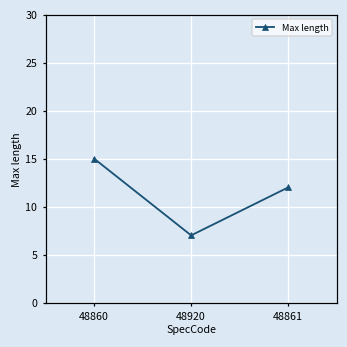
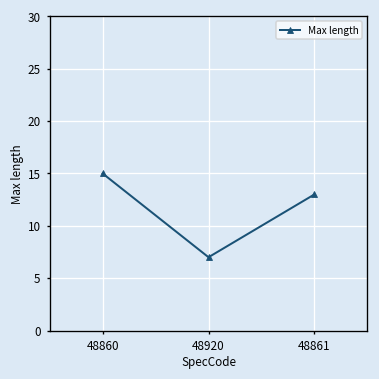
  {
    "48860": 15,
    "48920": 7,
-   "48861": 12
+   "48861": 13
  }
